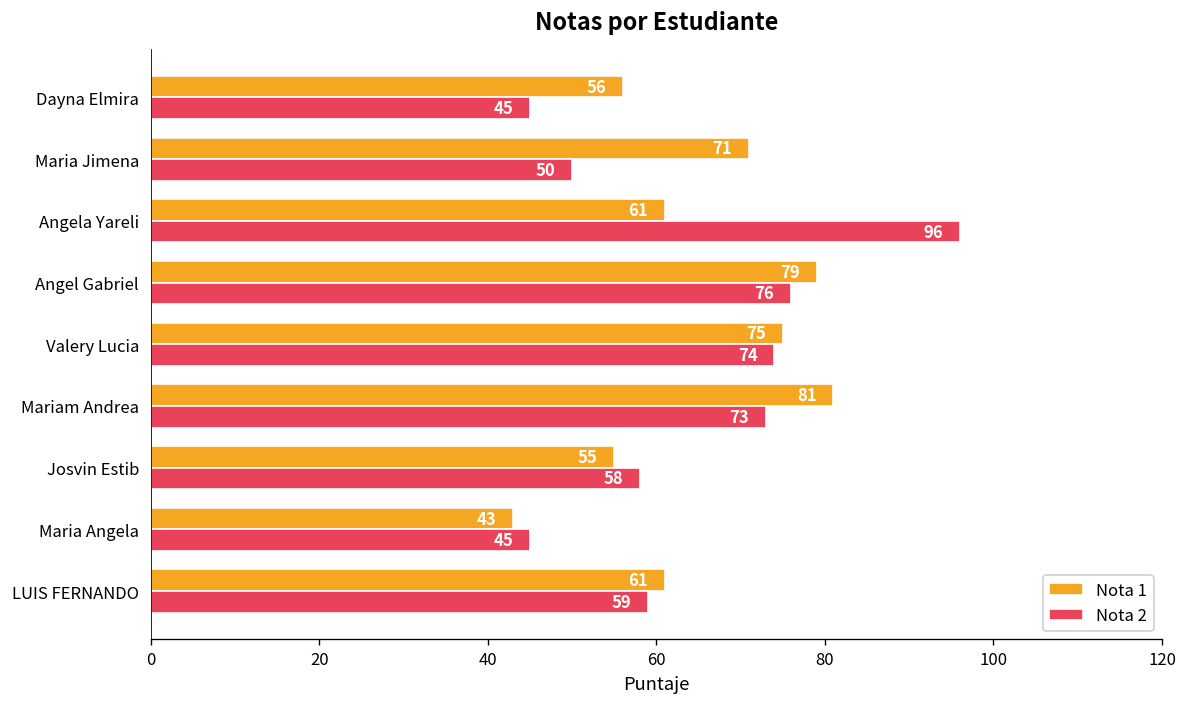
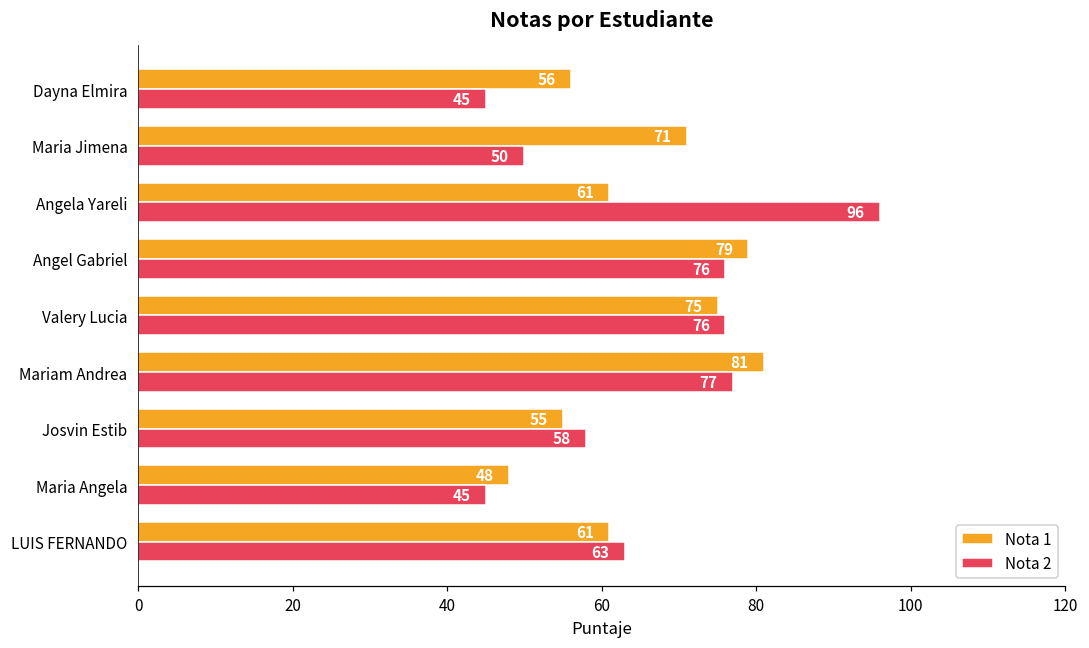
  {
    "Nota 1": {
      "Dayna Elmira": 56,
      "Maria Jimena": 71,
      "Angela Yareli": 61,
      "Angel Gabriel": 79,
      "Valery Lucia": 75,
      "Mariam Andrea": 81,
      "Josvin Estib": 55,
-     "Maria Angela": 43,
+     "Maria Angela": 48,
      "LUIS FERNANDO": 61
    },
    "Nota 2": {
      "Dayna Elmira": 45,
      "Maria Jimena": 50,
      "Angela Yareli": 96,
      "Angel Gabriel": 76,
-     "Valery Lucia": 74,
-     "Mariam Andrea": 73,
+     "Valery Lucia": 76,
+     "Mariam Andrea": 77,
      "Josvin Estib": 58,
      "Maria Angela": 45,
-     "LUIS FERNANDO": 59
+     "LUIS FERNANDO": 63
    }
  }
